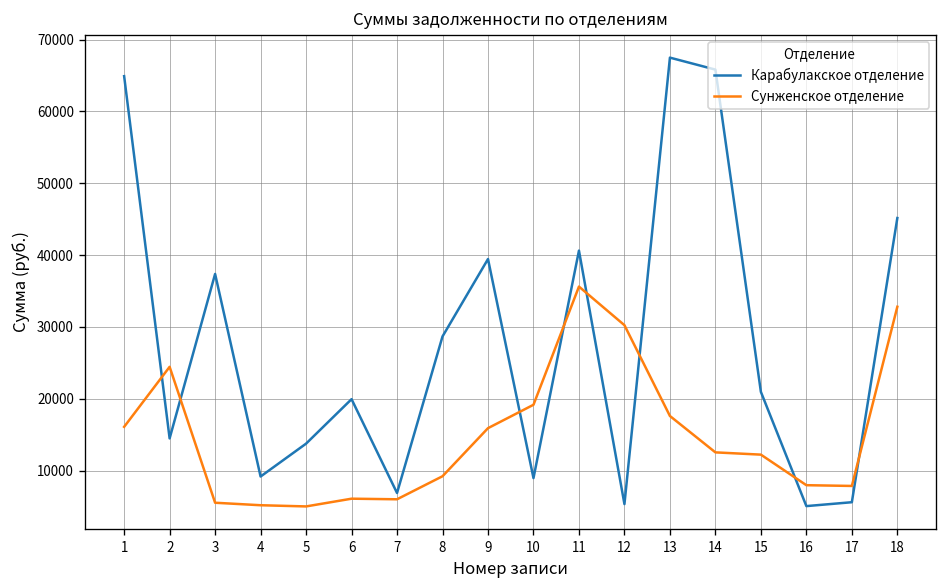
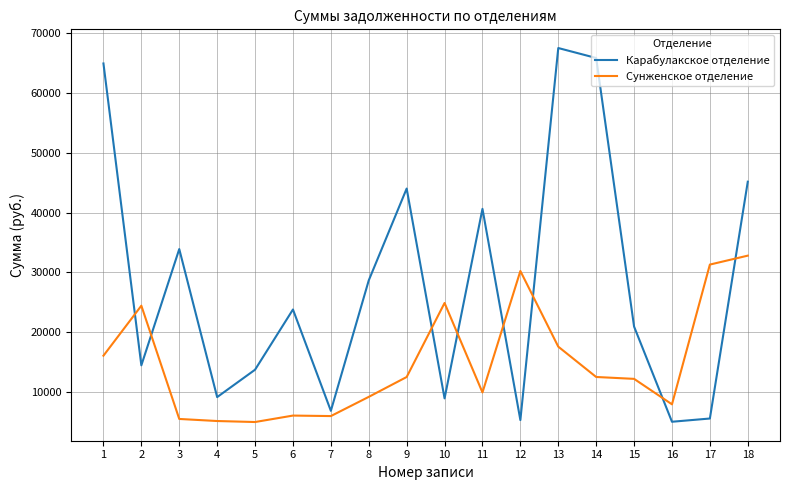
  {
    "Карабулакское отделение": {
      "1": 65000,
      "2": 14000,
-     "3": 37000,
+     "3": 34000,
      "4": 9000,
      "5": 14000,
-     "6": 20000,
+     "6": 24000,
      "7": 7000,
      "8": 29000,
-     "9": 39000,
+     "9": 44000,
      "10": 9000,
      "11": 41000,
      "12": 5000,
      "13": 67000,
      "15": 21000,
      "16": 5000,
      "17": 6000,
      "18": 45000
    },
    "Сунженское отделение": {
      "1": 16000,
      "2": 24000,
      "3": 6000,
      "4": 5000,
      "5": 5000,
      "6": 6000,
      "7": 6000,
      "8": 9000,
-     "9": 16000,
-     "10": 19000,
-     "11": 36000,
+     "9": 13000,
+     "10": 25000,
+     "11": 10000,
      "12": 30000,
      "13": 18000,
      "14": 13000,
      "15": 12000,
      "16": 8000,
-     "17": 8000,
+     "17": 31000,
      "18": 33000
    }
  }
